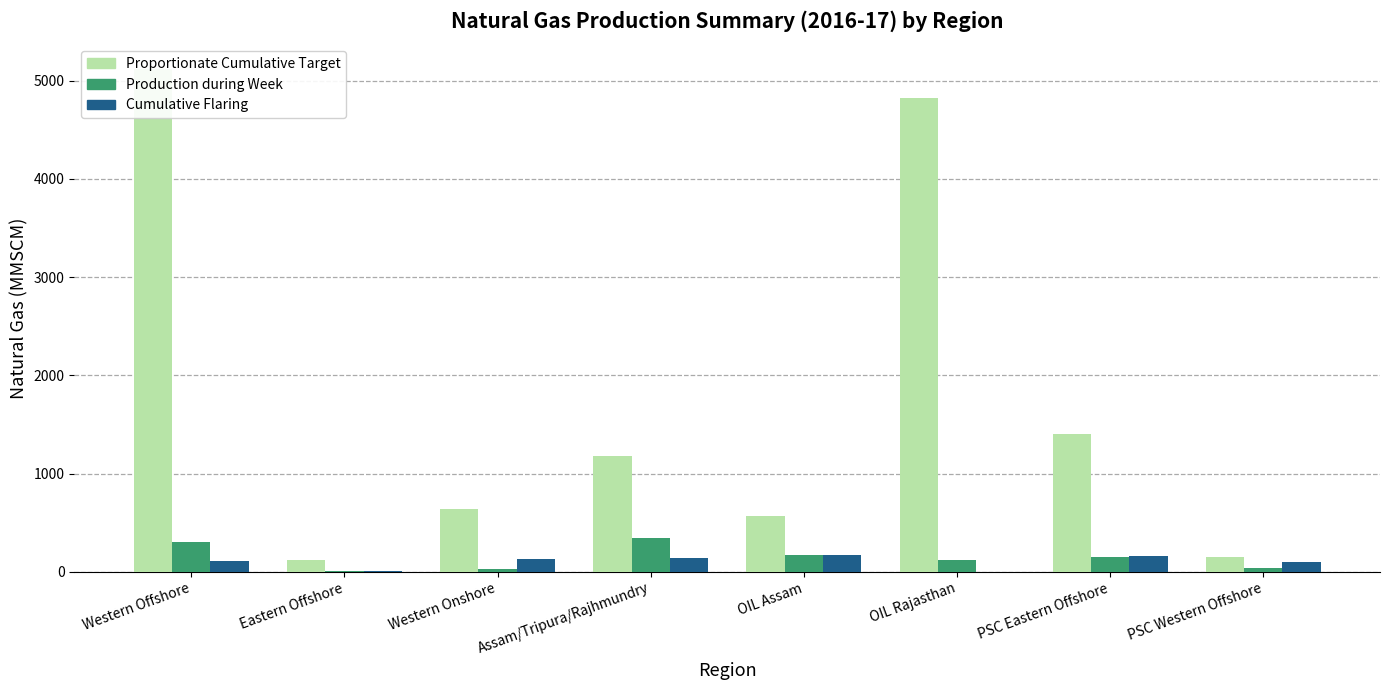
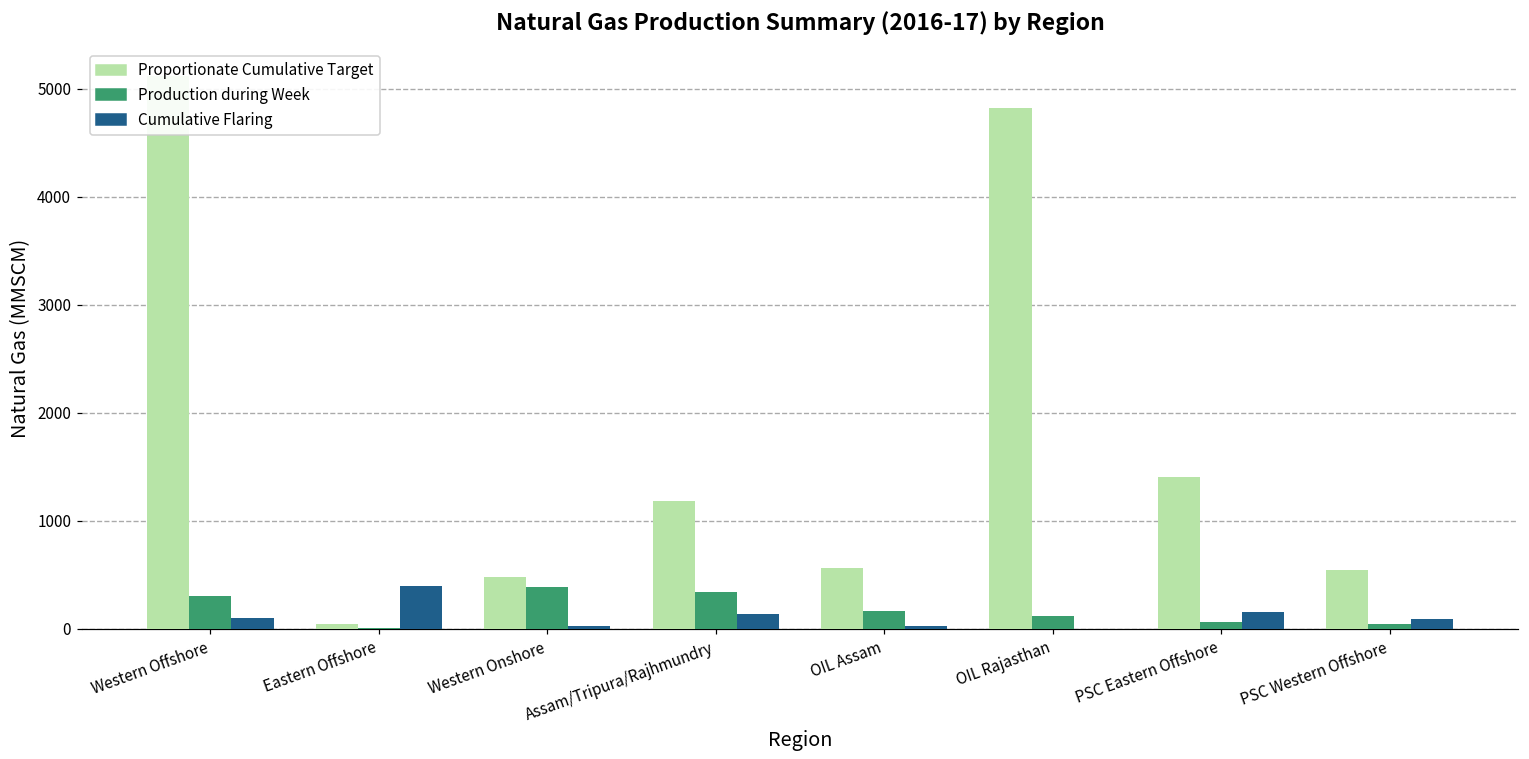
  {
    "Proportionate Cumulative Target": {
-     "Eastern Offshore": 100,
-     "Western Onshore": 600,
+     "Eastern Offshore": 0,
+     "Western Onshore": 500,
      "Assam/Tripura/Rajhmundry": 1200,
      "OIL Assam": 600,
      "OIL Rajasthan": 4800,
      "PSC Eastern Offshore": 1400,
-     "PSC Western Offshore": 200
+     "PSC Western Offshore": 500
    },
    "Production during Week": {
      "Western Offshore": 300,
-     "Western Onshore": 0,
+     "Western Onshore": 400,
      "Assam/Tripura/Rajhmundry": 300,
      "OIL Assam": 200,
      "OIL Rajasthan": 100,
-     "PSC Eastern Offshore": 200,
+     "PSC Eastern Offshore": 100,
      "PSC Western Offshore": 0
    },
    "Cumulative Flaring": {
      "Western Offshore": 100,
-     "Eastern Offshore": 0,
-     "Western Onshore": 100,
+     "Eastern Offshore": 400,
+     "Western Onshore": 0,
      "Assam/Tripura/Rajhmundry": 100,
-     "OIL Assam": 200,
+     "OIL Assam": 0,
      "OIL Rajasthan": 0,
      "PSC Eastern Offshore": 200,
      "PSC Western Offshore": 100
    }
  }
